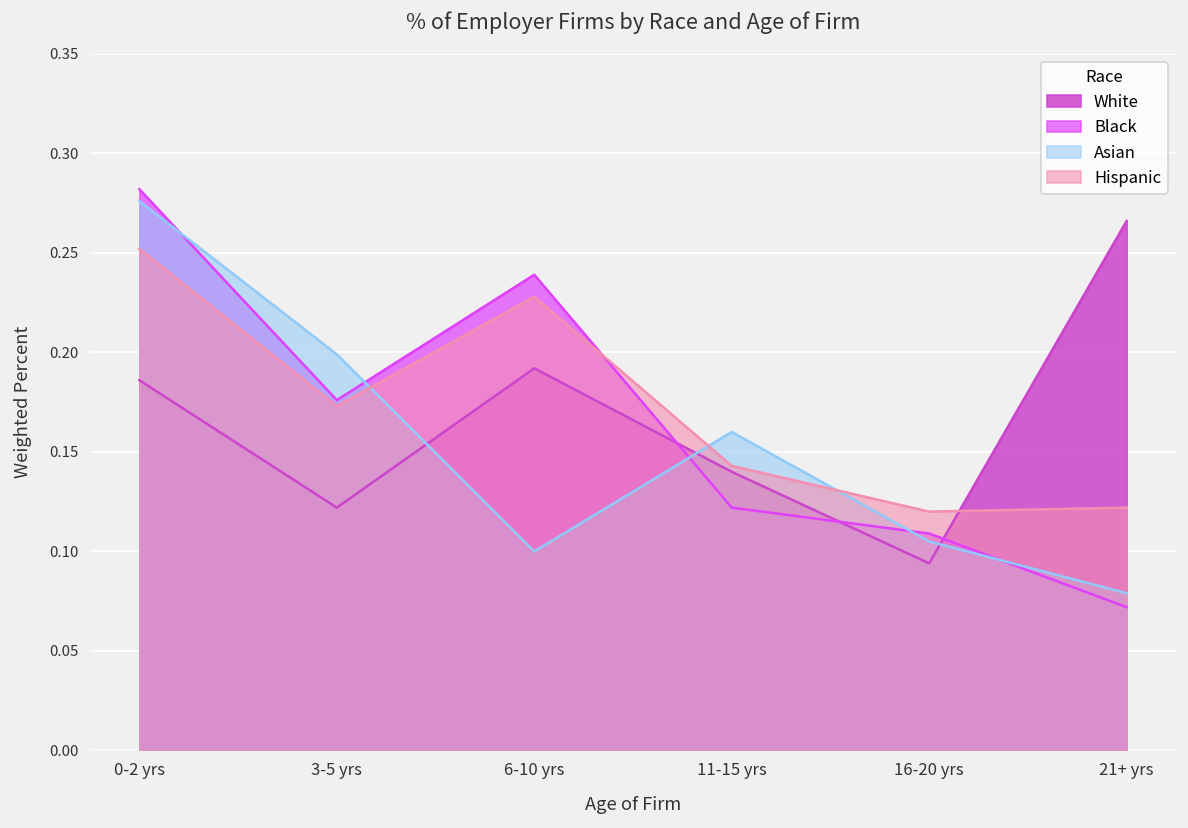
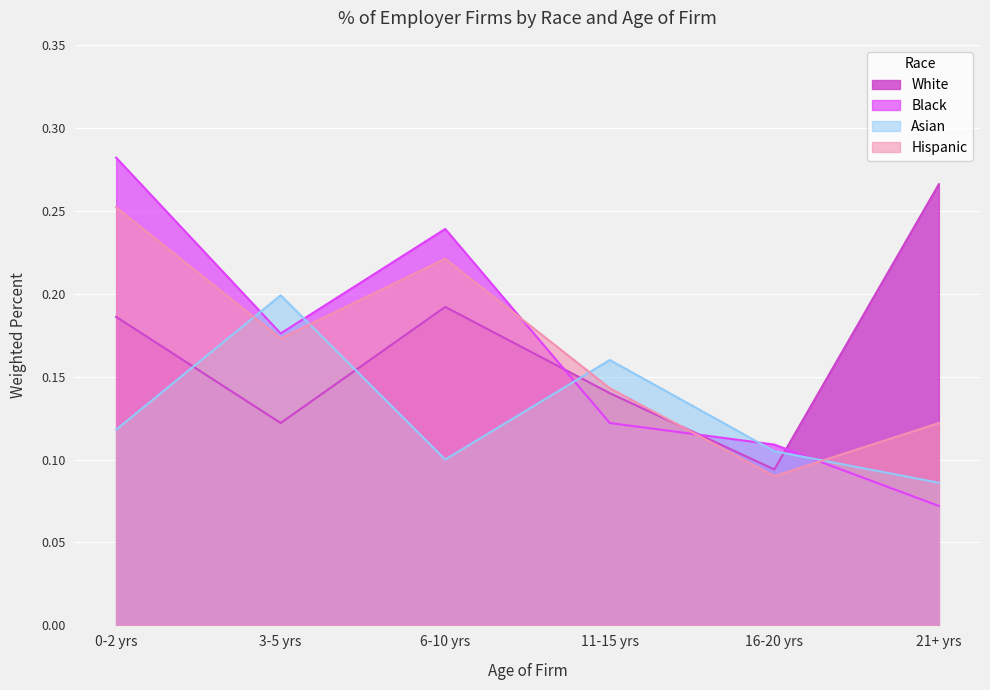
  {
    "Asian": {
-     "0-2 yrs": 0.276,
+     "0-2 yrs": 0.118,
      "3-5 yrs": 0.199,
      "6-10 yrs": 0.100,
      "11-15 yrs": 0.160,
      "16-20 yrs": 0.105,
-     "21+ yrs": 0.079
+     "21+ yrs": 0.086
    },
    "Hispanic": {
      "0-2 yrs": 0.252,
      "3-5 yrs": 0.173,
-     "6-10 yrs": 0.228,
+     "6-10 yrs": 0.221,
      "11-15 yrs": 0.143,
-     "16-20 yrs": 0.12,
+     "16-20 yrs": 0.09,
      "21+ yrs": 0.122
    }
  }
